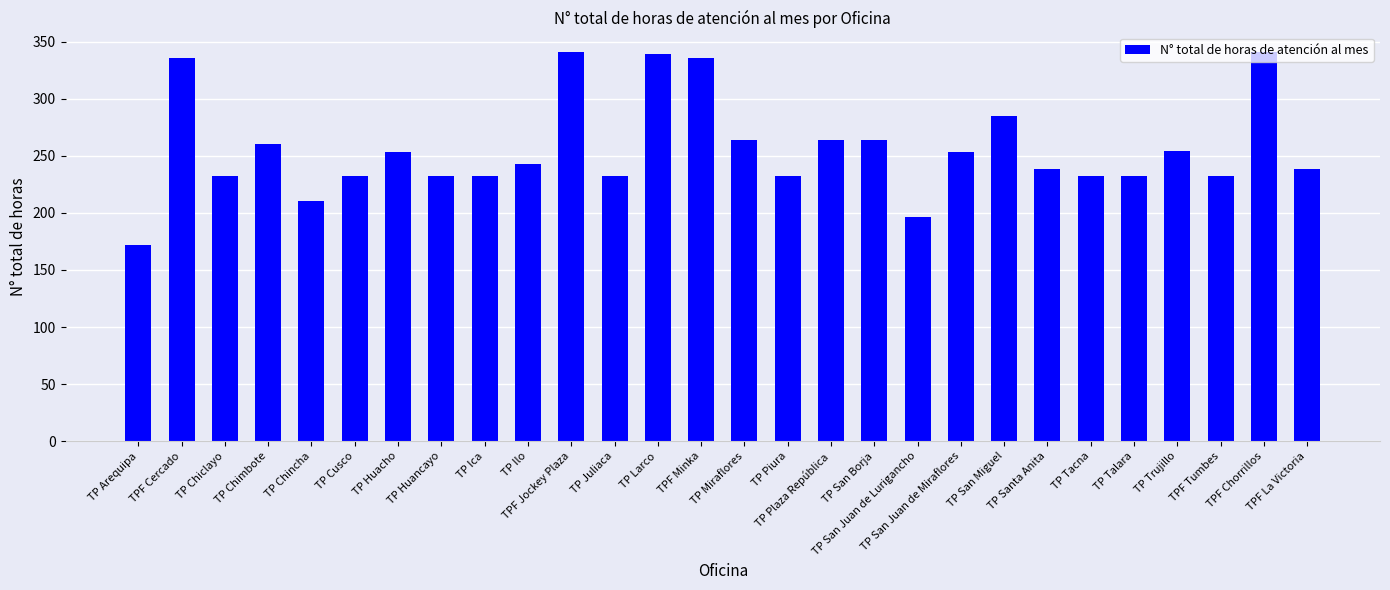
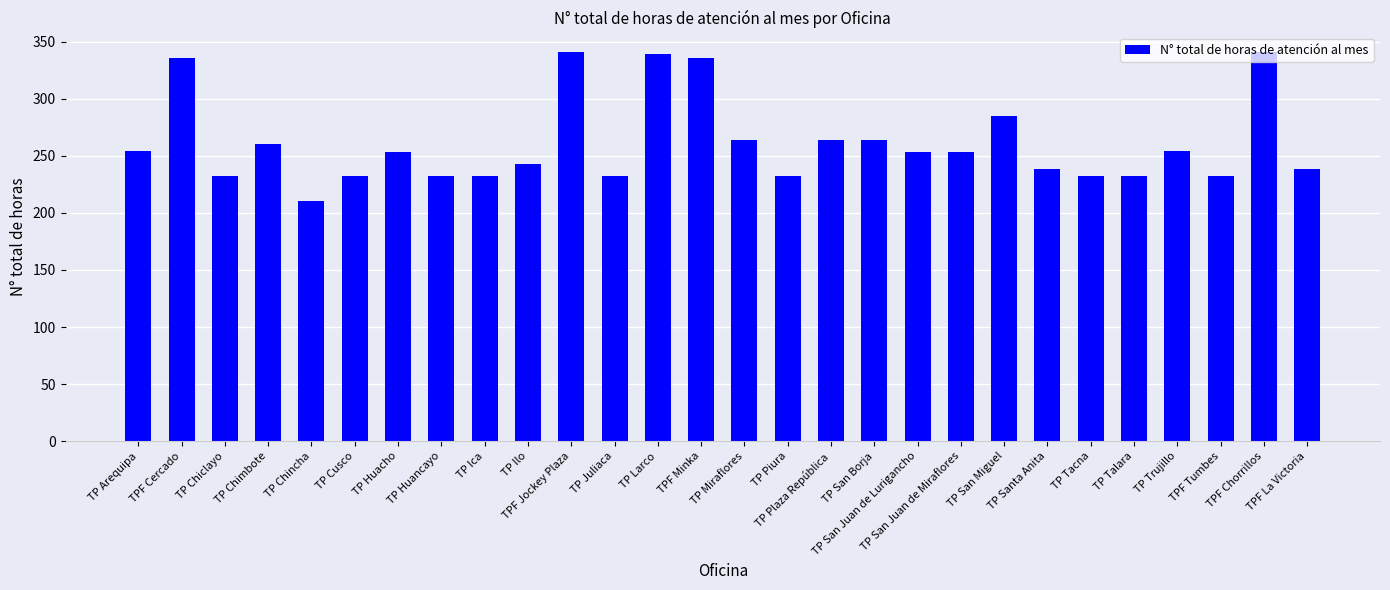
  {
-   "TP Arequipa": 172,
+   "TP Arequipa": 254,
    "TPF Cercado": 336,
    "TP Chiclayo": 232,
    "TP Chimbote": 260,
    "TP Chincha": 210,
    "TP Cusco": 232,
    "TP Huacho": 253,
    "TP Huancayo": 232,
    "TP Ica": 232,
    "TP Ilo": 243,
    "TPF Jockey Plaza": 341,
    "TP Juliaca": 232,
    "TP Larco": 339,
    "TPF Minka": 336,
    "TP Miraflores": 264,
    "TP Piura": 232,
    "TP Plaza República": 264,
    "TP San Borja": 264,
-   "TP San Juan de Lurigancho": 196,
+   "TP San Juan de Lurigancho": 253,
    "TP San Juan de Miraflores": 253,
    "TP San Miguel": 285,
    "TP Santa Anita": 238,
    "TP Tacna": 232,
    "TP Talara": 232,
    "TP Trujillo": 254,
    "TPF Tumbes": 232,
    "TPF La Victoria": 238
  }
